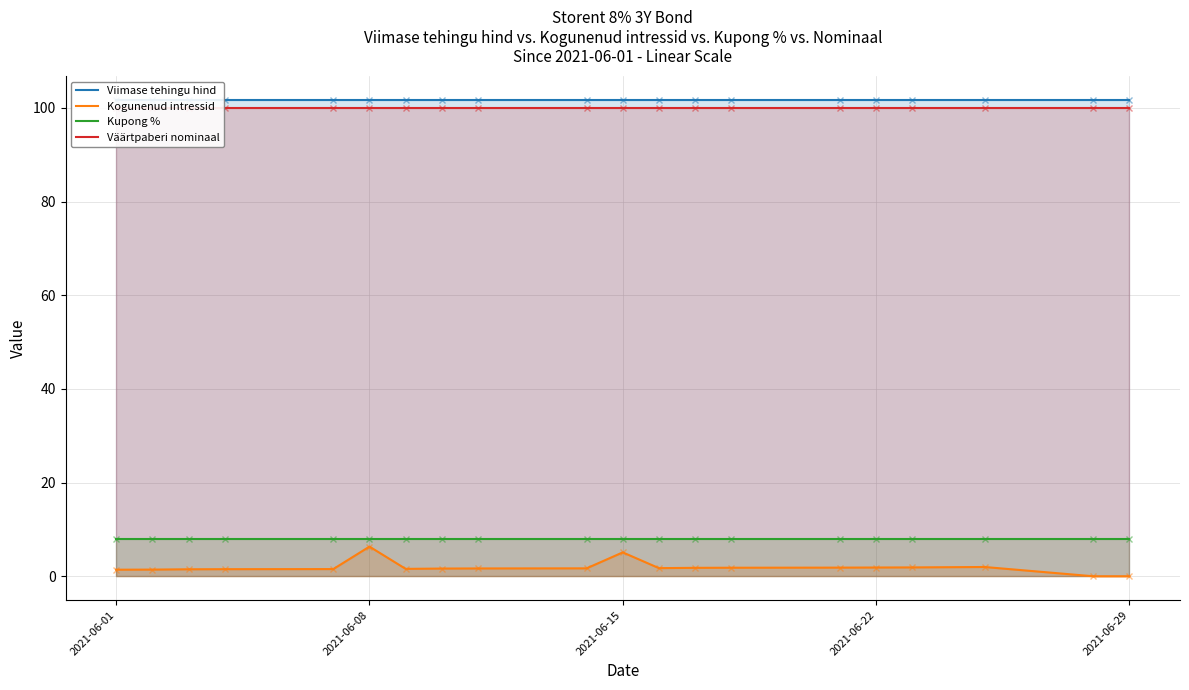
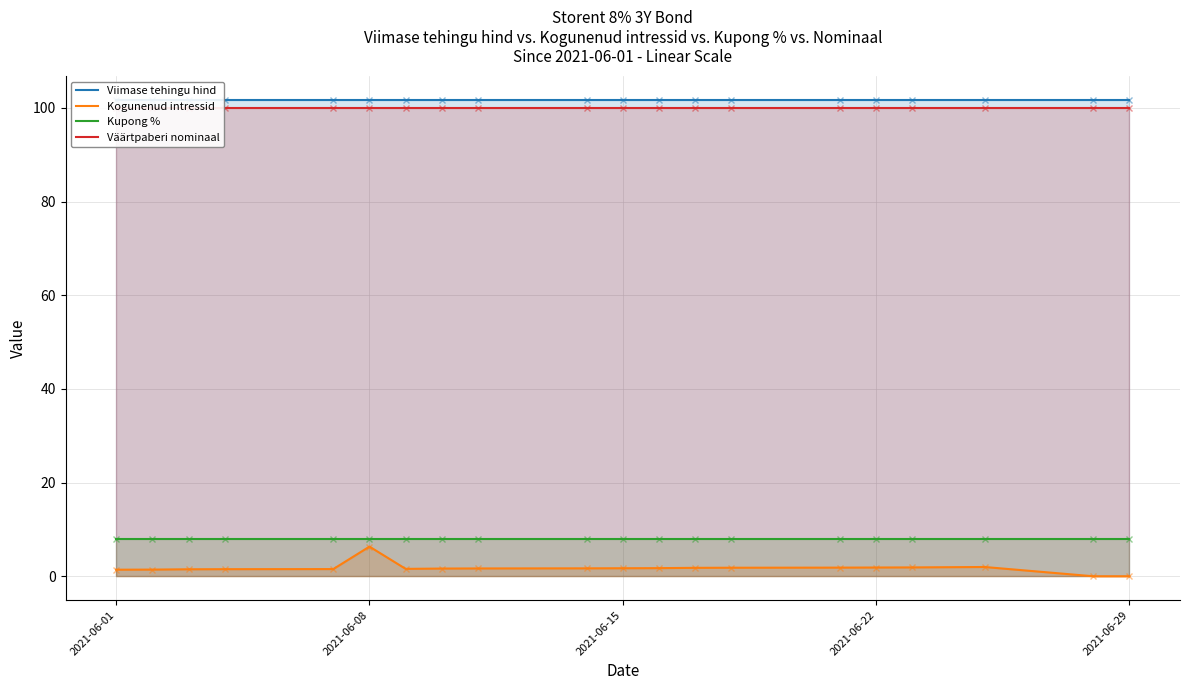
  {
    "Viimase tehingu hind": {
      "2021-06-08": 102,
      "2021-06-15": 102,
      "2021-06-22": 102,
      "2021-06-29": 102
    },
    "Kogunenud intressid": {
      "2021-06-01": 1,
      "2021-06-08": 6,
-     "2021-06-15": 5,
+     "2021-06-15": 2,
      "2021-06-22": 2,
      "2021-06-29": 0
    },
    "Kupong %": {
      "2021-06-01": 8,
      "2021-06-08": 8,
      "2021-06-15": 8,
      "2021-06-22": 8,
      "2021-06-29": 8
    },
    "Väärtpaberi nominaal": {
      "2021-06-08": 100,
      "2021-06-15": 100,
      "2021-06-22": 100,
      "2021-06-29": 100
    }
  }
